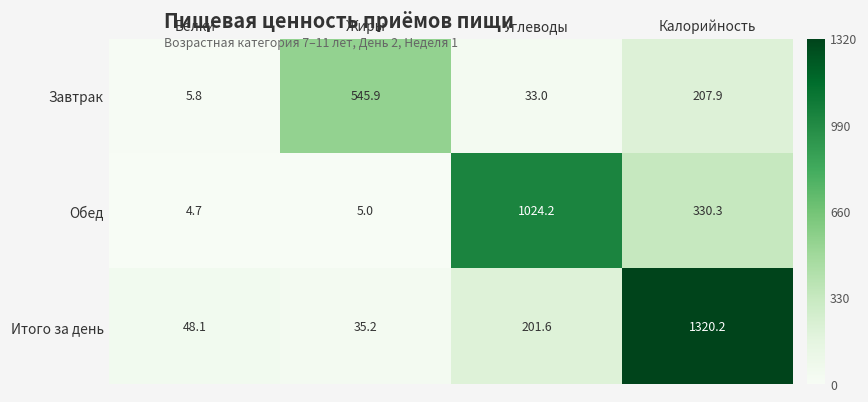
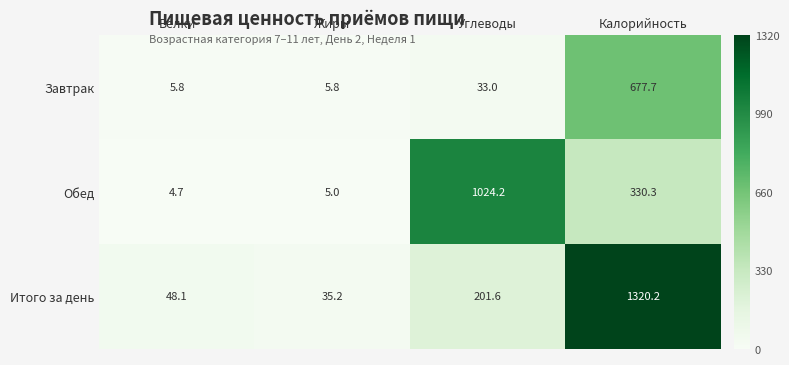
  {
    "Завтрак": {
      "Белки": 5.8,
-     "Жиры": 545.9,
+     "Жиры": 5.8,
      "Углеводы": 33.0,
-     "Калорийность": 207.9
+     "Калорийность": 677.7
    },
    "Обед": {
      "Белки": 4.7,
      "Жиры": 5.0,
      "Углеводы": 1024.2,
      "Калорийность": 330.3
    },
    "Итого за день": {
      "Белки": 48.1,
      "Жиры": 35.2,
      "Углеводы": 201.6,
      "Калорийность": 1320.2
    }
  }
